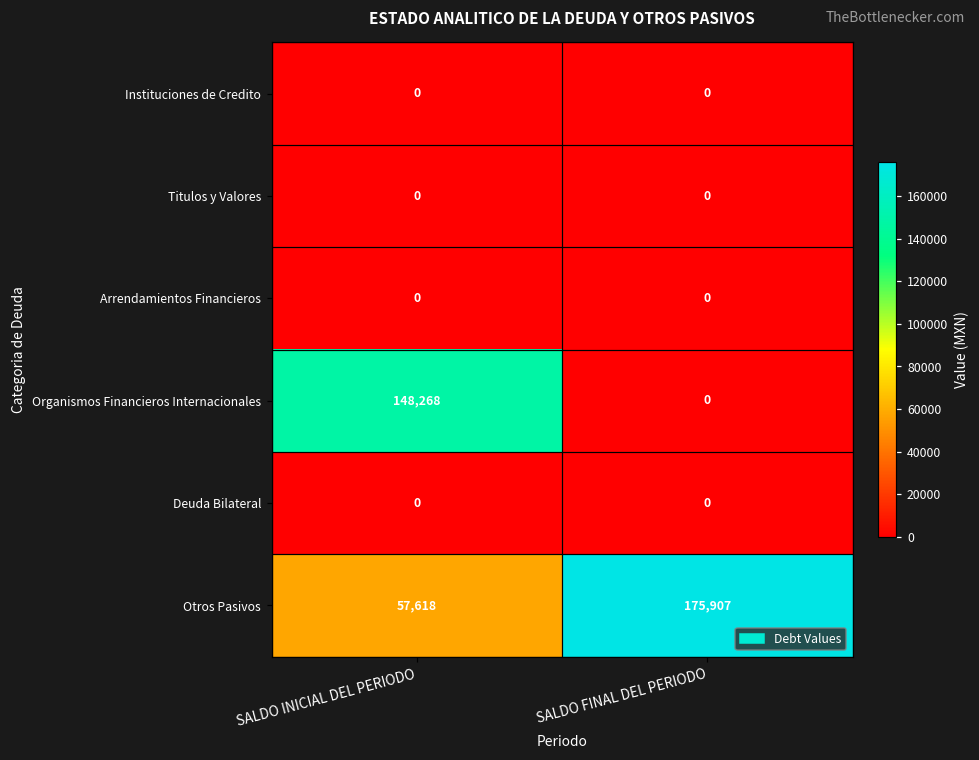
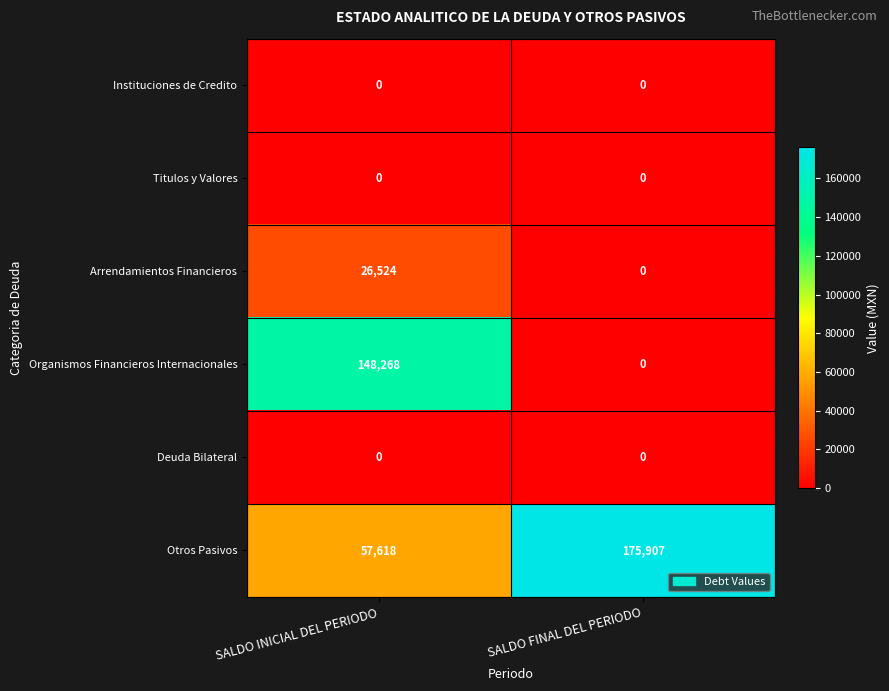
  {
    "Instituciones de Credito": {
      "SALDO INICIAL DEL PERIODO": "0",
      "SALDO FINAL DEL PERIODO": "0"
    },
    "Titulos y Valores": {
      "SALDO INICIAL DEL PERIODO": "0",
      "SALDO FINAL DEL PERIODO": "0"
    },
    "Arrendamientos Financieros": {
-     "SALDO INICIAL DEL PERIODO": "0",
+     "SALDO INICIAL DEL PERIODO": "26,524",
      "SALDO FINAL DEL PERIODO": "0"
    },
    "Organismos Financieros Internacionales": {
      "SALDO INICIAL DEL PERIODO": "148,268",
      "SALDO FINAL DEL PERIODO": "0"
    },
    "Deuda Bilateral": {
      "SALDO INICIAL DEL PERIODO": "0",
      "SALDO FINAL DEL PERIODO": "0"
    },
    "Otros Pasivos": {
      "SALDO INICIAL DEL PERIODO": "57,618",
      "SALDO FINAL DEL PERIODO": "175,907"
    }
  }
